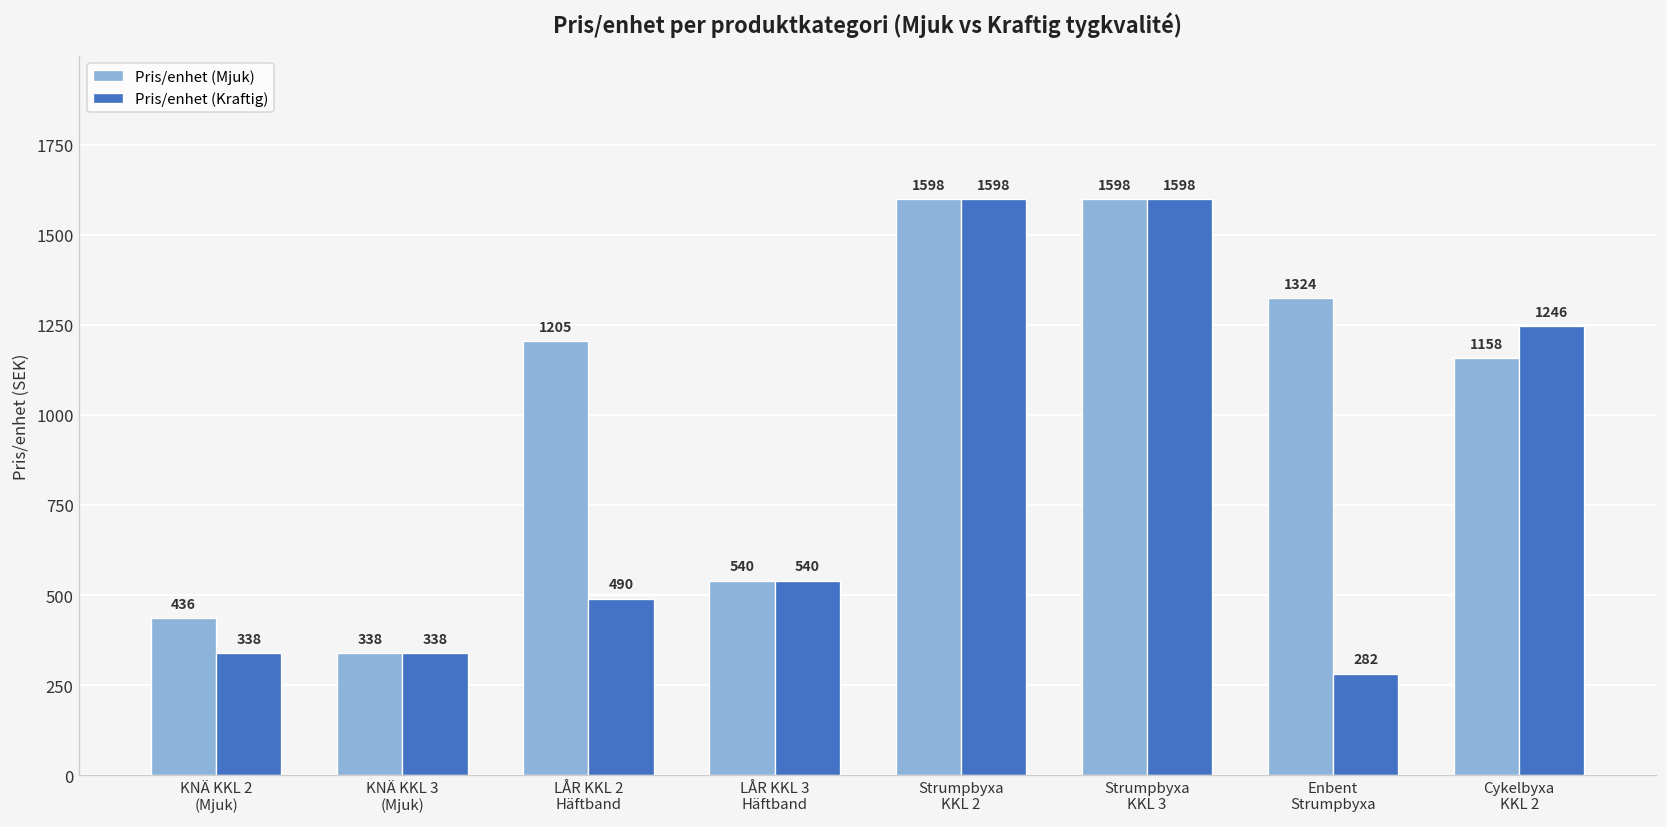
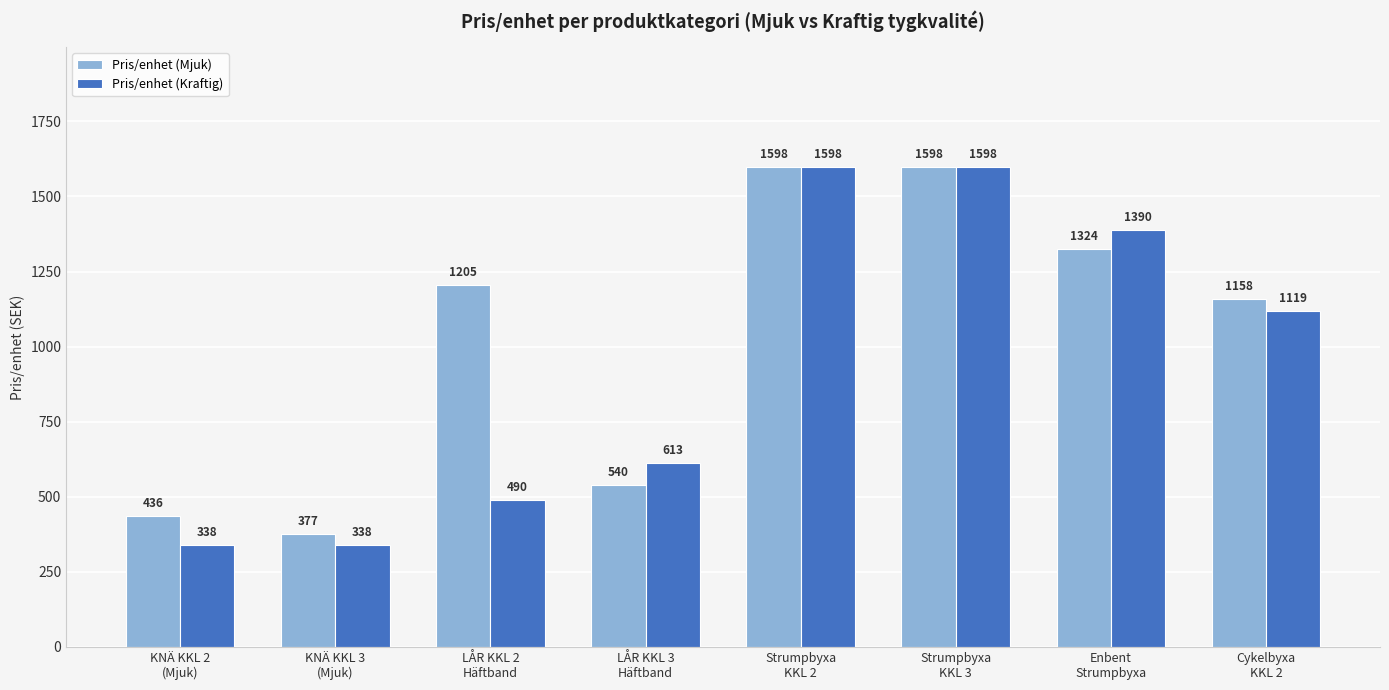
  {
    "Pris/enhet (Mjuk)": {
      "KNÄ KKL 2 (Mjuk)": 436,
-     "KNÄ KKL 3 (Mjuk)": 338,
+     "KNÄ KKL 3 (Mjuk)": 377,
      "LÅR KKL 2 Häftband": 1205,
      "LÅR KKL 3 Häftband": 540,
      "Strumpbyxa KKL 2": 1598,
      "Strumpbyxa KKL 3": 1598,
      "Enbent Strumpbyxa": 1324,
      "Cykelbyxa KKL 2": 1158
    },
    "Pris/enhet (Kraftig)": {
      "KNÄ KKL 2 (Mjuk)": 338,
      "KNÄ KKL 3 (Mjuk)": 338,
      "LÅR KKL 2 Häftband": 490,
-     "LÅR KKL 3 Häftband": 540,
+     "LÅR KKL 3 Häftband": 613,
      "Strumpbyxa KKL 2": 1598,
      "Strumpbyxa KKL 3": 1598,
-     "Enbent Strumpbyxa": 282,
-     "Cykelbyxa KKL 2": 1246
+     "Enbent Strumpbyxa": 1390,
+     "Cykelbyxa KKL 2": 1119
    }
  }
